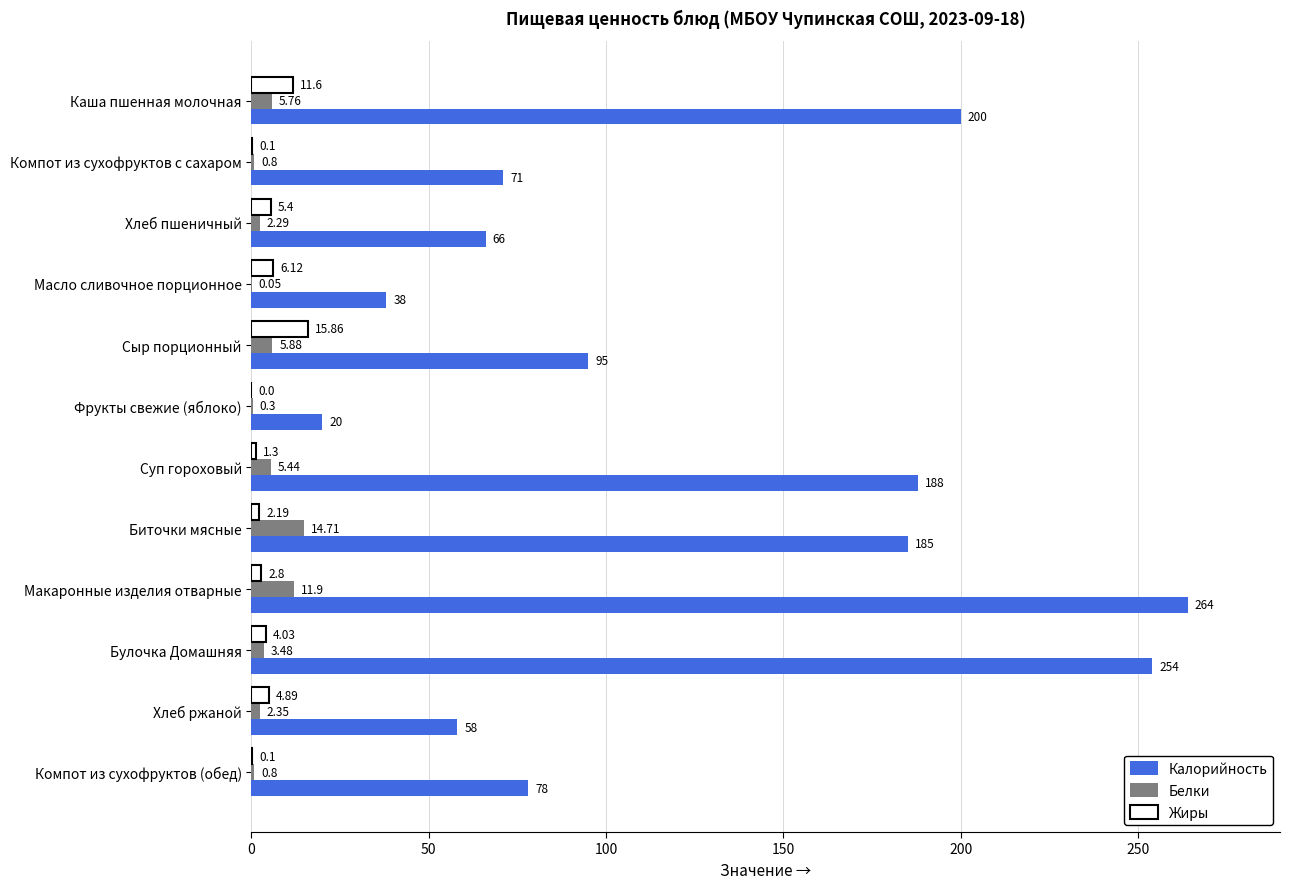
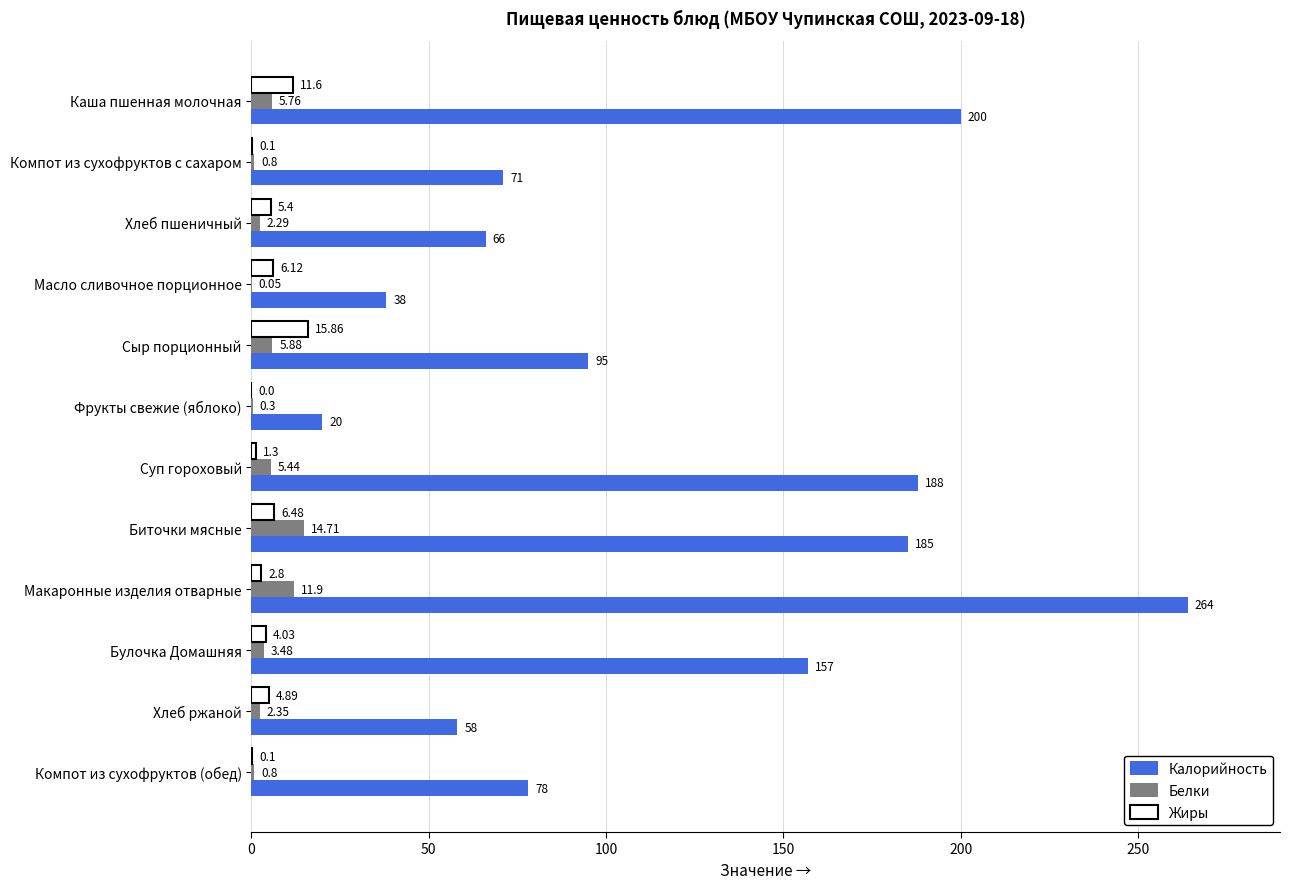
  {
    "Калорийность": {
      "Каша пшенная молочная": 200,
      "Компот из сухофруктов с сахаром": 71,
      "Хлеб пшеничный": 66,
      "Масло сливочное порционное": 38,
      "Сыр порционный": 95,
      "Фрукты свежие (яблоко)": 20,
      "Суп гороховый": 188,
      "Биточки мясные": 185,
      "Макаронные изделия отварные": 264,
-     "Булочка Домашняя": 254,
+     "Булочка Домашняя": 157,
      "Хлеб ржаной": 58,
      "Компот из сухофруктов (обед)": 78
    },
    "Белки": {
      "Каша пшенная молочная": 5.76,
      "Компот из сухофруктов с сахаром": 0.8,
      "Хлеб пшеничный": 2.29,
      "Масло сливочное порционное": 0.05,
      "Сыр порционный": 5.88,
      "Фрукты свежие (яблоко)": 0.3,
      "Суп гороховый": 5.44,
      "Биточки мясные": 14.71,
      "Макаронные изделия отварные": 11.9,
      "Булочка Домашняя": 3.48,
      "Хлеб ржаной": 2.35,
      "Компот из сухофруктов (обед)": 0.8
    },
    "Жиры": {
      "Каша пшенная молочная": 11.6,
      "Компот из сухофруктов с сахаром": 0.1,
      "Хлеб пшеничный": 5.4,
      "Масло сливочное порционное": 6.12,
      "Сыр порционный": 15.86,
      "Фрукты свежие (яблоко)": 0.0,
      "Суп гороховый": 1.3,
-     "Биточки мясные": 2.19,
+     "Биточки мясные": 6.48,
      "Макаронные изделия отварные": 2.8,
      "Булочка Домашняя": 4.03,
      "Хлеб ржаной": 4.89,
      "Компот из сухофруктов (обед)": 0.1
    }
  }
